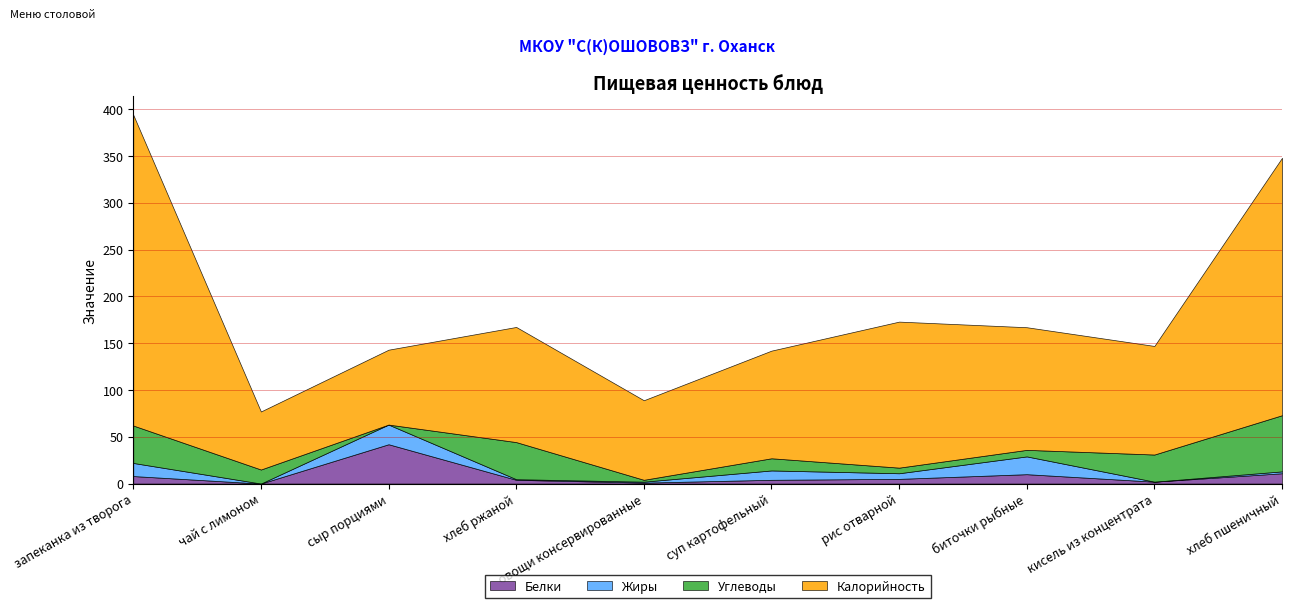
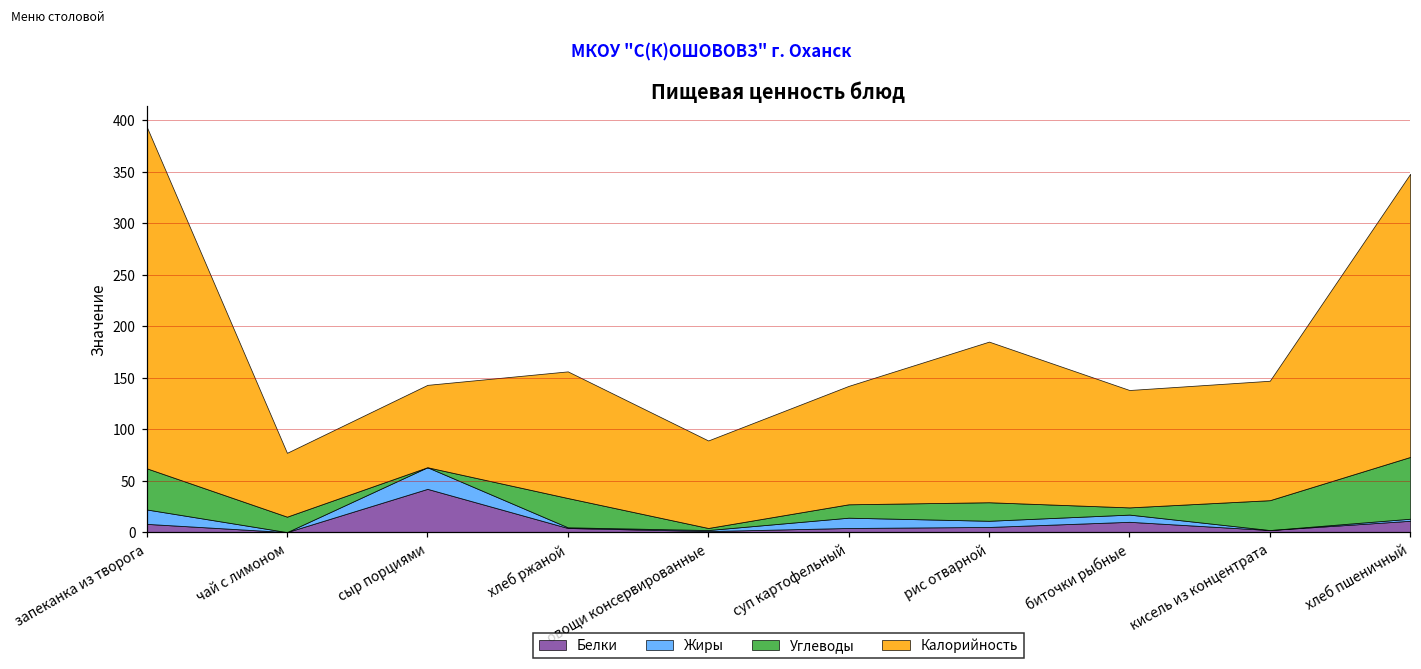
  {
    "Белки": {
      "запеканка из творога": 10,
      "сыр порциями": 40,
      "суп картофельный": 0,
      "рис отварной": 10,
      "биточки рыбные": 10
    },
    "Жиры": {
      "запеканка из творога": 10,
      "суп картофельный": 10,
      "рис отварной": 10,
-     "биточки рыбные": 20
+     "биточки рыбные": 10
    },
    "Углеводы": {
      "запеканка из творога": 40,
      "чай с лимоном": 20,
-     "хлеб ржаной": 40,
+     "хлеб ржаной": 30,
      "суп картофельный": 10,
-     "рис отварной": 10,
+     "рис отварной": 20,
      "биточки рыбные": 10,
      "кисель из концентрата": 30,
      "хлеб пшеничный": 60
    },
    "Калорийность": {
      "запеканка из творога": 330,
      "чай с лимоном": 60,
      "сыр порциями": 80,
      "хлеб ржаной": 120,
      "овощи консервированные": 90,
      "суп картофельный": 120,
      "рис отварной": 160,
-     "биточки рыбные": 130,
+     "биточки рыбные": 110,
      "кисель из концентрата": 120,
      "хлеб пшеничный": 280
    }
  }
